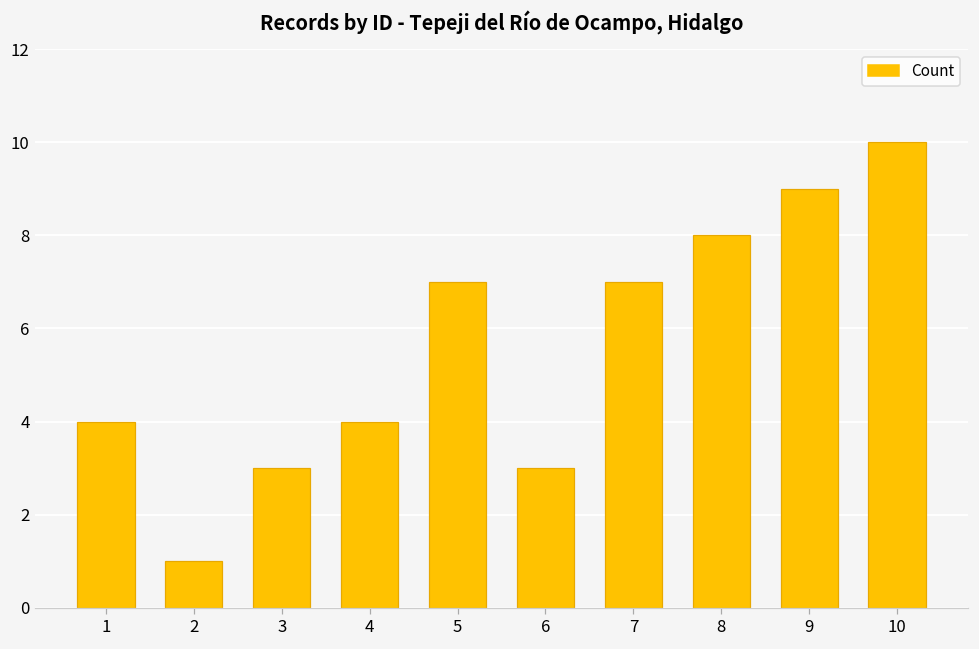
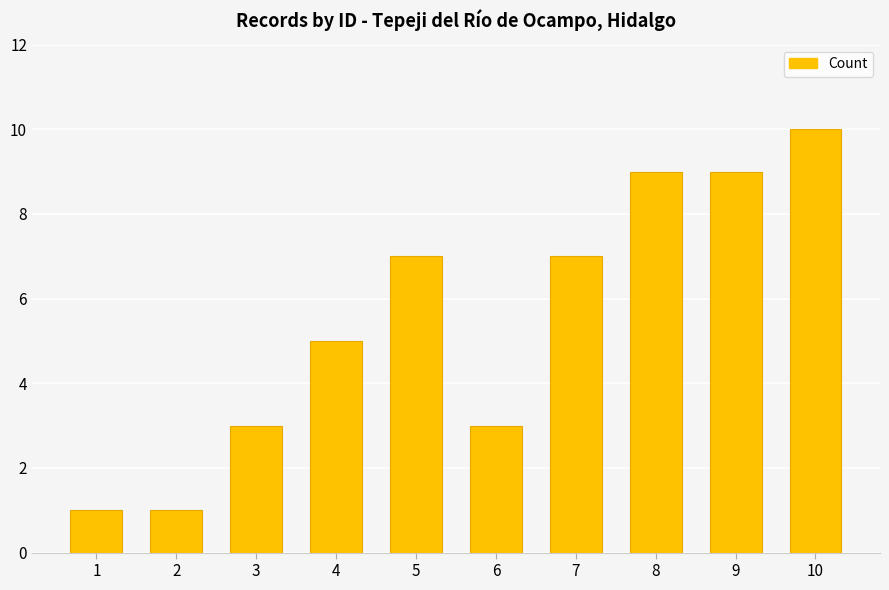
  {
-   "1": 4,
+   "1": 1,
    "2": 1,
    "3": 3,
-   "4": 4,
+   "4": 5,
    "5": 7,
    "6": 3,
    "7": 7,
-   "8": 8,
+   "8": 9,
    "9": 9,
    "10": 10
  }
